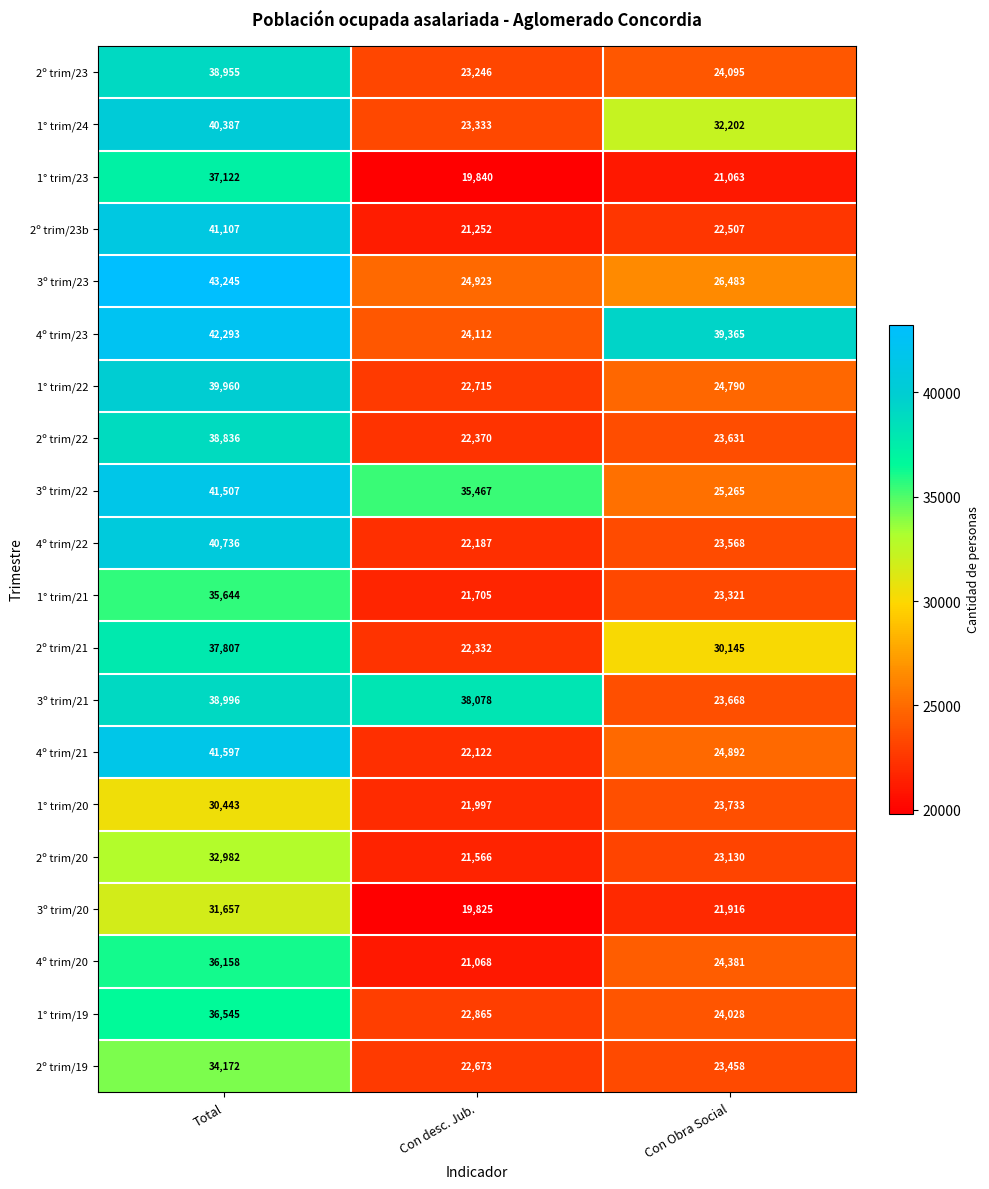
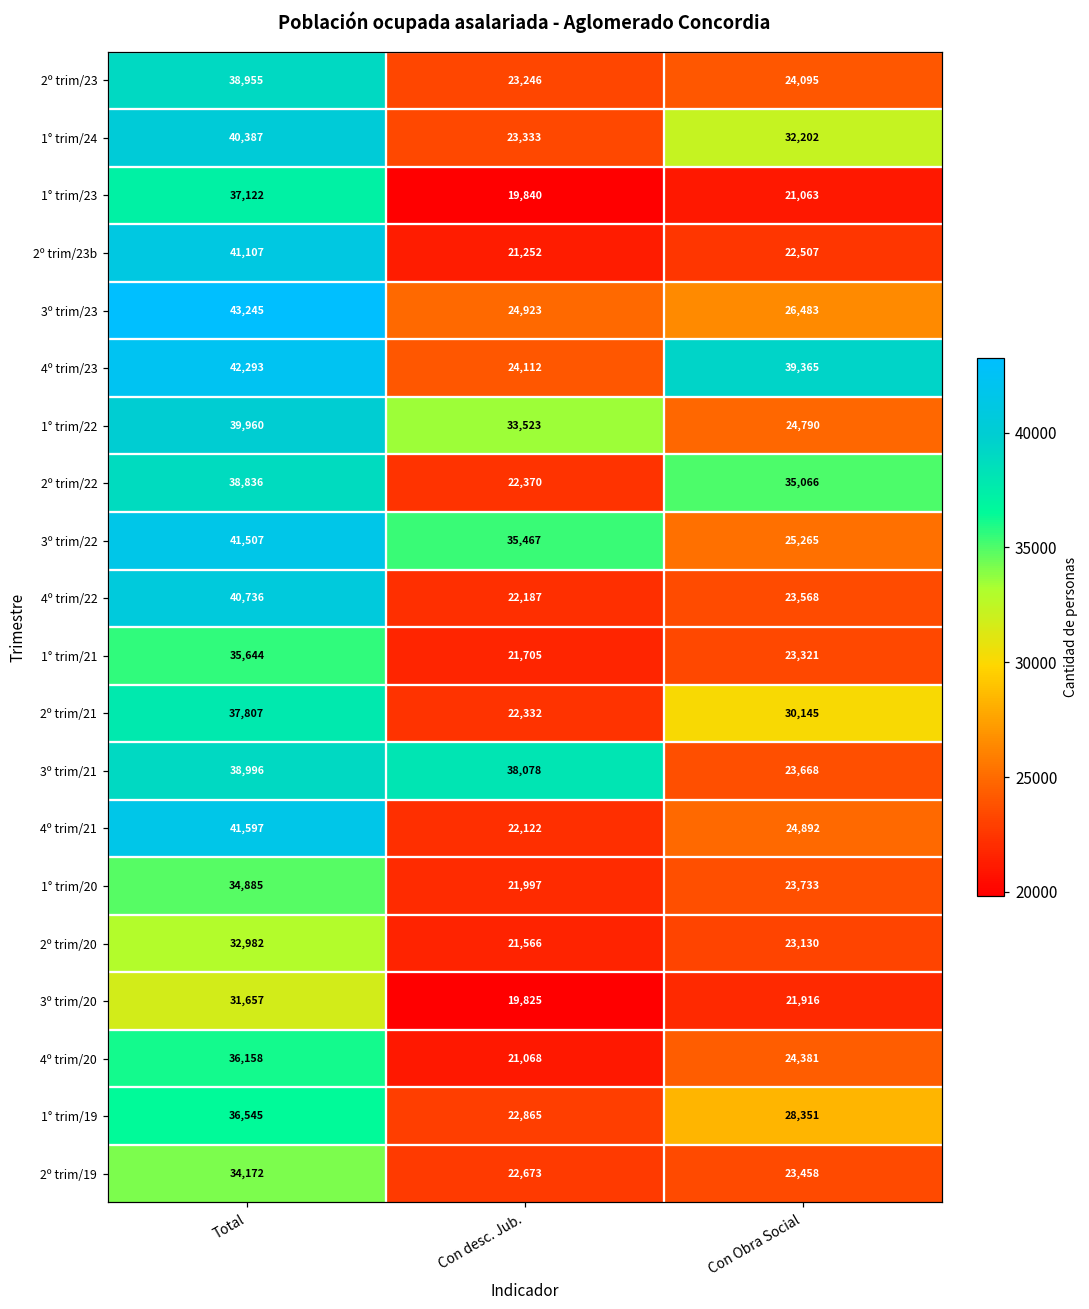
  {
    "2º trim/23": {
      "Total": "38,955",
      "Con desc. Jub.": "23,246",
      "Con Obra Social": "24,095"
    },
    "1° trim/24": {
      "Total": "40,387",
      "Con desc. Jub.": "23,333",
      "Con Obra Social": "32,202"
    },
    "1° trim/23": {
      "Total": "37,122",
      "Con desc. Jub.": "19,840",
      "Con Obra Social": "21,063"
    },
    "2º trim/23b": {
      "Total": "41,107",
      "Con desc. Jub.": "21,252",
      "Con Obra Social": "22,507"
    },
    "3º trim/23": {
      "Total": "43,245",
      "Con desc. Jub.": "24,923",
      "Con Obra Social": "26,483"
    },
    "4º trim/23": {
      "Total": "42,293",
      "Con desc. Jub.": "24,112",
      "Con Obra Social": "39,365"
    },
    "1° trim/22": {
      "Total": "39,960",
-     "Con desc. Jub.": "22,715",
+     "Con desc. Jub.": "33,523",
      "Con Obra Social": "24,790"
    },
    "2º trim/22": {
      "Total": "38,836",
      "Con desc. Jub.": "22,370",
-     "Con Obra Social": "23,631"
+     "Con Obra Social": "35,066"
    },
    "3º trim/22": {
      "Total": "41,507",
      "Con desc. Jub.": "35,467",
      "Con Obra Social": "25,265"
    },
    "4º trim/22": {
      "Total": "40,736",
      "Con desc. Jub.": "22,187",
      "Con Obra Social": "23,568"
    },
    "1° trim/21": {
      "Total": "35,644",
      "Con desc. Jub.": "21,705",
      "Con Obra Social": "23,321"
    },
    "2º trim/21": {
      "Total": "37,807",
      "Con desc. Jub.": "22,332",
      "Con Obra Social": "30,145"
    },
    "3º trim/21": {
      "Total": "38,996",
      "Con desc. Jub.": "38,078",
      "Con Obra Social": "23,668"
    },
    "4º trim/21": {
      "Total": "41,597",
      "Con desc. Jub.": "22,122",
      "Con Obra Social": "24,892"
    },
    "1° trim/20": {
-     "Total": "30,443",
+     "Total": "34,885",
      "Con desc. Jub.": "21,997",
      "Con Obra Social": "23,733"
    },
    "2º trim/20": {
      "Total": "32,982",
      "Con desc. Jub.": "21,566",
      "Con Obra Social": "23,130"
    },
    "3º trim/20": {
      "Total": "31,657",
      "Con desc. Jub.": "19,825",
      "Con Obra Social": "21,916"
    },
    "4º trim/20": {
      "Total": "36,158",
      "Con desc. Jub.": "21,068",
      "Con Obra Social": "24,381"
    },
    "1° trim/19": {
      "Total": "36,545",
      "Con desc. Jub.": "22,865",
-     "Con Obra Social": "24,028"
+     "Con Obra Social": "28,351"
    },
    "2º trim/19": {
      "Total": "34,172",
      "Con desc. Jub.": "22,673",
      "Con Obra Social": "23,458"
    }
  }
